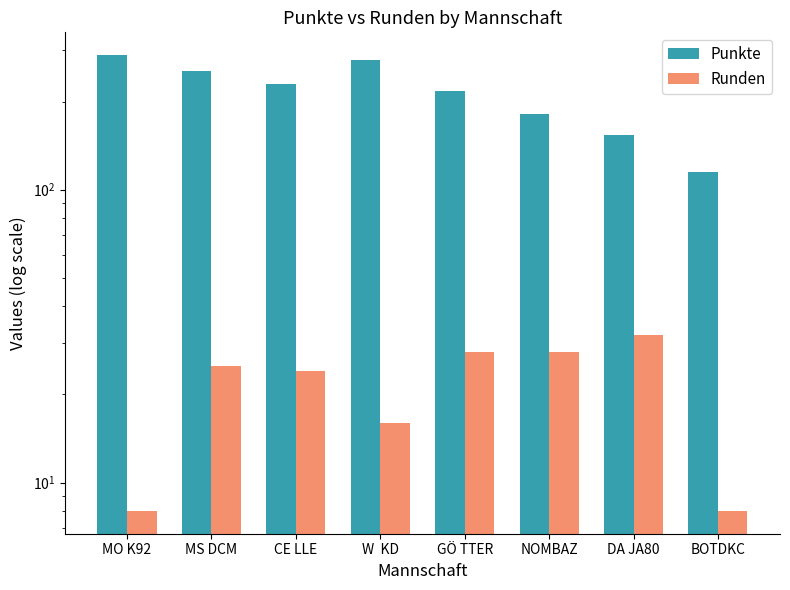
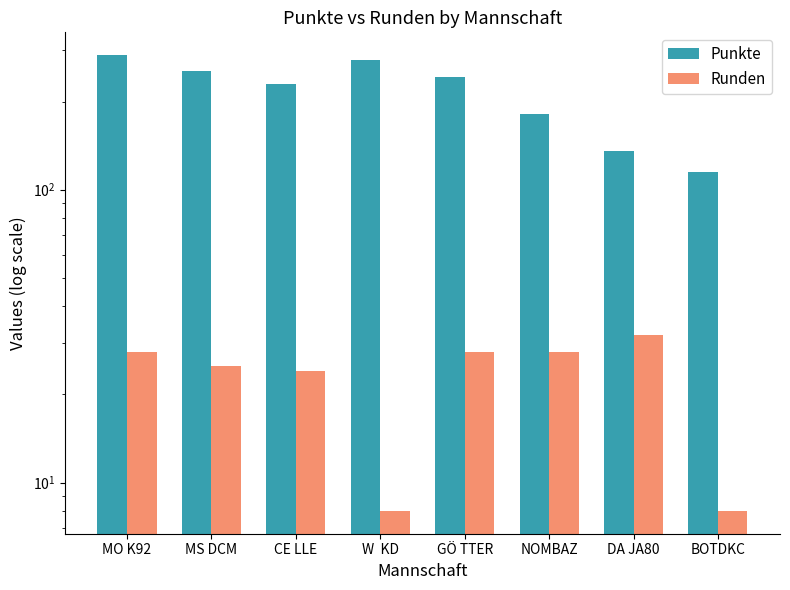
  {
    "Punkte": {
      "MO K92": 290,
      "MS DCM": 260,
      "CE LLE": 230,
      "W KD": 280,
-     "GÖ TTER": 220,
+     "GÖ TTER": 240,
      "NOMBAZ": 180,
-     "DA JA80": 150,
+     "DA JA80": 140,
      "BOTDKC": 115
    },
    "Runden": {
-     "MO K92": 8,
+     "MO K92": 28,
      "MS DCM": 25,
      "CE LLE": 24,
-     "W KD": 16,
+     "W KD": 8,
      "GÖ TTER": 28,
      "NOMBAZ": 28,
      "DA JA80": 32,
      "BOTDKC": 8
    }
  }
